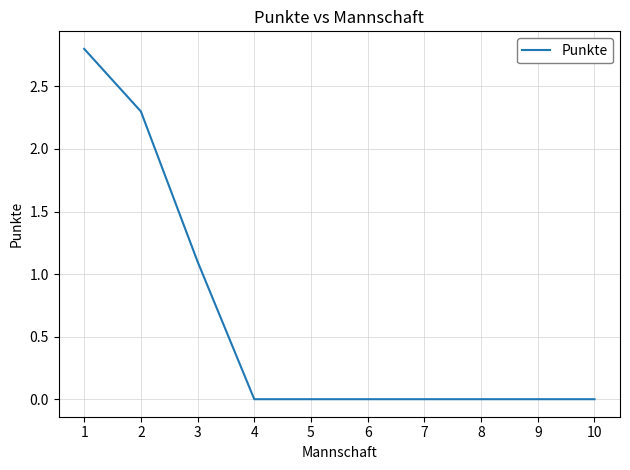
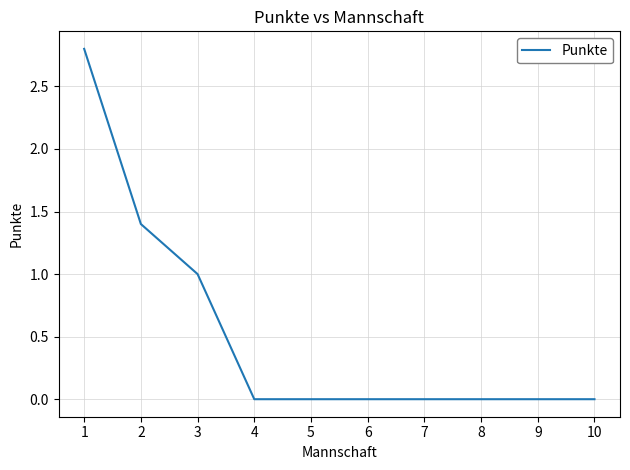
  {
    "1": 2.8,
-   "2": 2.3,
-   "3": 1.1,
+   "2": 1.4,
+   "3": 1.0,
    "4": 0.0,
    "5": 0.0,
    "6": 0.0,
    "7": 0.0,
    "8": 0.0,
    "9": 0.0,
    "10": 0.0
  }
